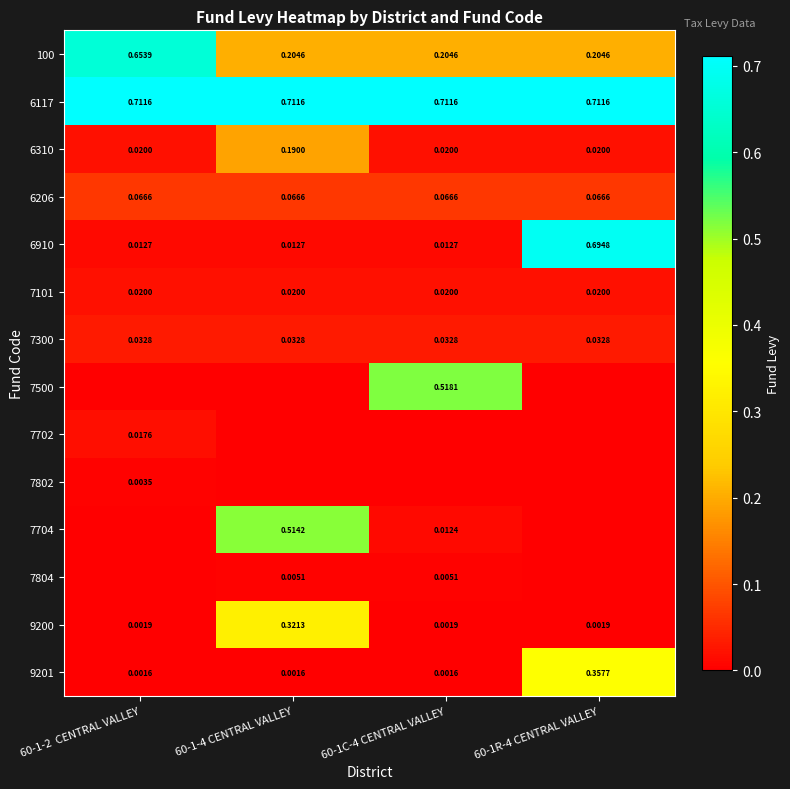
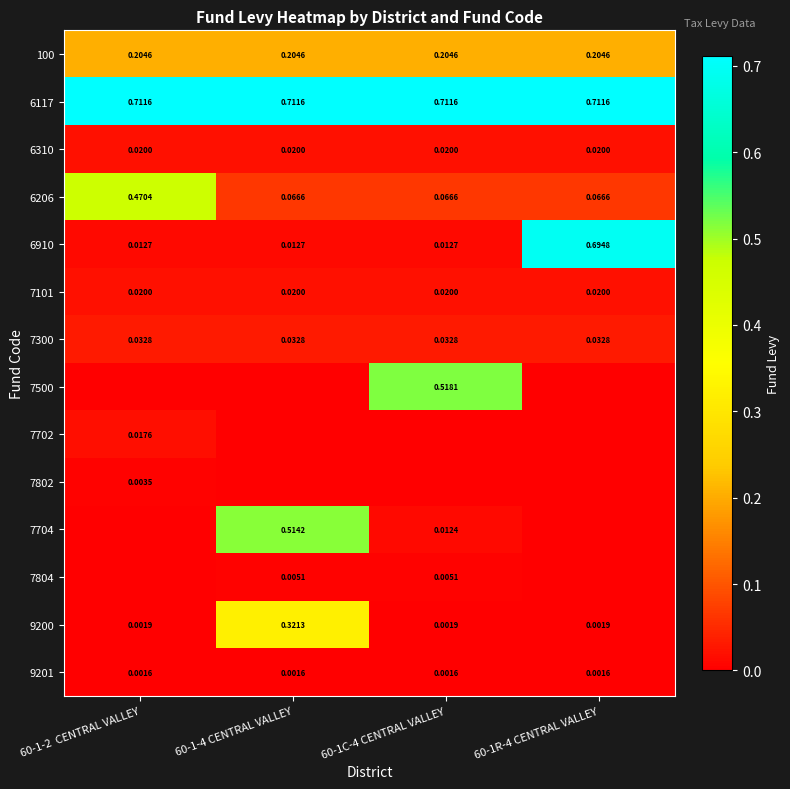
  {
    "100": {
-     "60-1-2 CENTRAL VALLEY": 0.6539,
+     "60-1-2 CENTRAL VALLEY": 0.2046,
      "60-1-4 CENTRAL VALLEY": 0.2046,
      "60-1C-4 CENTRAL VALLEY": 0.2046,
      "60-1R-4 CENTRAL VALLEY": 0.2046
    },
    "6117": {
      "60-1-2 CENTRAL VALLEY": 0.7116,
      "60-1-4 CENTRAL VALLEY": 0.7116,
      "60-1C-4 CENTRAL VALLEY": 0.7116,
      "60-1R-4 CENTRAL VALLEY": 0.7116
    },
    "6310": {
      "60-1-2 CENTRAL VALLEY": 0.0200,
-     "60-1-4 CENTRAL VALLEY": 0.1900,
+     "60-1-4 CENTRAL VALLEY": 0.0200,
      "60-1C-4 CENTRAL VALLEY": 0.0200,
      "60-1R-4 CENTRAL VALLEY": 0.0200
    },
    "6206": {
-     "60-1-2 CENTRAL VALLEY": 0.0666,
+     "60-1-2 CENTRAL VALLEY": 0.4704,
      "60-1-4 CENTRAL VALLEY": 0.0666,
      "60-1C-4 CENTRAL VALLEY": 0.0666,
      "60-1R-4 CENTRAL VALLEY": 0.0666
    },
    "6910": {
      "60-1-2 CENTRAL VALLEY": 0.0127,
      "60-1-4 CENTRAL VALLEY": 0.0127,
      "60-1C-4 CENTRAL VALLEY": 0.0127,
      "60-1R-4 CENTRAL VALLEY": 0.6948
    },
    "7101": {
      "60-1-2 CENTRAL VALLEY": 0.0200,
      "60-1-4 CENTRAL VALLEY": 0.0200,
      "60-1C-4 CENTRAL VALLEY": 0.0200,
      "60-1R-4 CENTRAL VALLEY": 0.0200
    },
    "7300": {
      "60-1-2 CENTRAL VALLEY": 0.0328,
      "60-1-4 CENTRAL VALLEY": 0.0328,
      "60-1C-4 CENTRAL VALLEY": 0.0328,
      "60-1R-4 CENTRAL VALLEY": 0.0328
    },
    "7500": {
      "60-1C-4 CENTRAL VALLEY": 0.5181
    },
    "7702": {
      "60-1-2 CENTRAL VALLEY": 0.0176
    },
    "7802": {
      "60-1-2 CENTRAL VALLEY": 0.0035
    },
    "7704": {
      "60-1-4 CENTRAL VALLEY": 0.5142,
      "60-1C-4 CENTRAL VALLEY": 0.0124
    },
    "7804": {
      "60-1-4 CENTRAL VALLEY": 0.0051,
      "60-1C-4 CENTRAL VALLEY": 0.0051
    },
    "9200": {
      "60-1-2 CENTRAL VALLEY": 0.0019,
      "60-1-4 CENTRAL VALLEY": 0.3213,
      "60-1C-4 CENTRAL VALLEY": 0.0019,
      "60-1R-4 CENTRAL VALLEY": 0.0019
    },
    "9201": {
      "60-1-2 CENTRAL VALLEY": 0.0016,
      "60-1-4 CENTRAL VALLEY": 0.0016,
      "60-1C-4 CENTRAL VALLEY": 0.0016,
-     "60-1R-4 CENTRAL VALLEY": 0.3577
+     "60-1R-4 CENTRAL VALLEY": 0.0016
    }
  }
